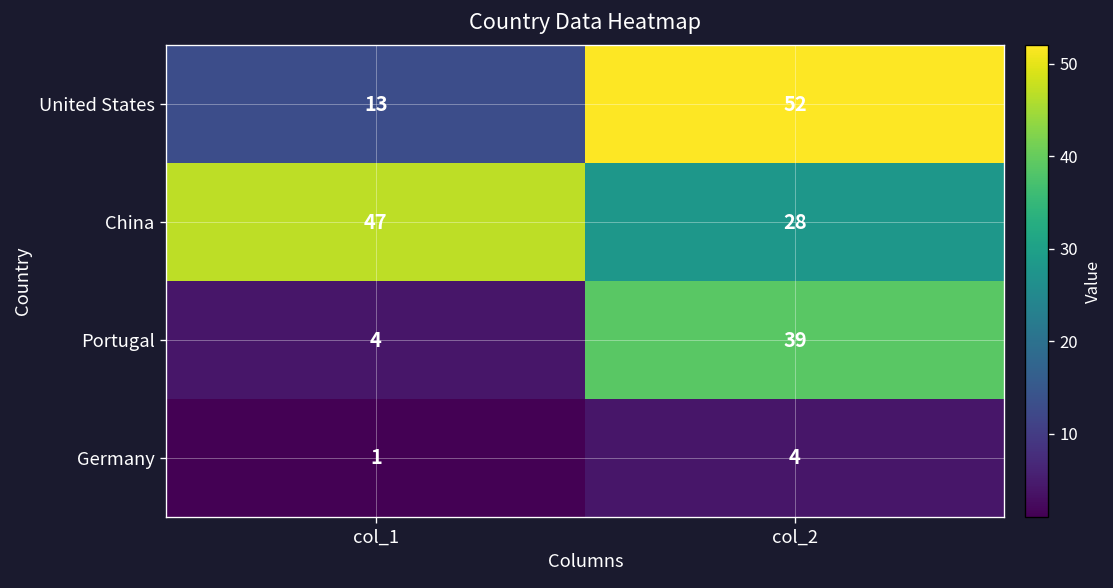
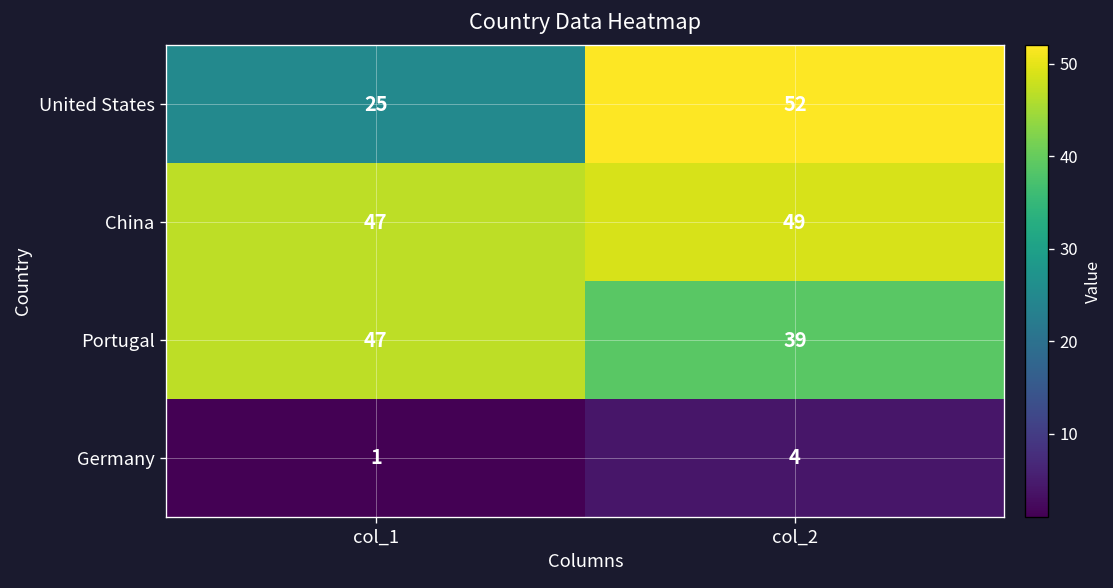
  {
    "United States": {
-     "col_1": 13,
+     "col_1": 25,
      "col_2": 52
    },
    "China": {
      "col_1": 47,
-     "col_2": 28
+     "col_2": 49
    },
    "Portugal": {
-     "col_1": 4,
+     "col_1": 47,
      "col_2": 39
    },
    "Germany": {
      "col_1": 1,
      "col_2": 4
    }
  }
